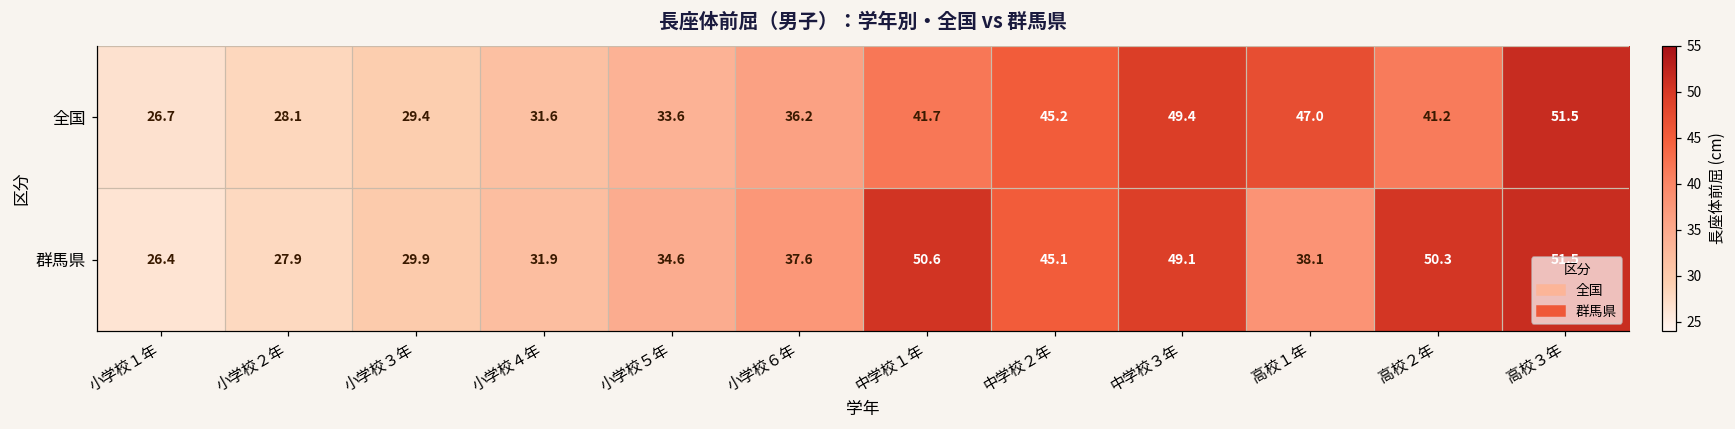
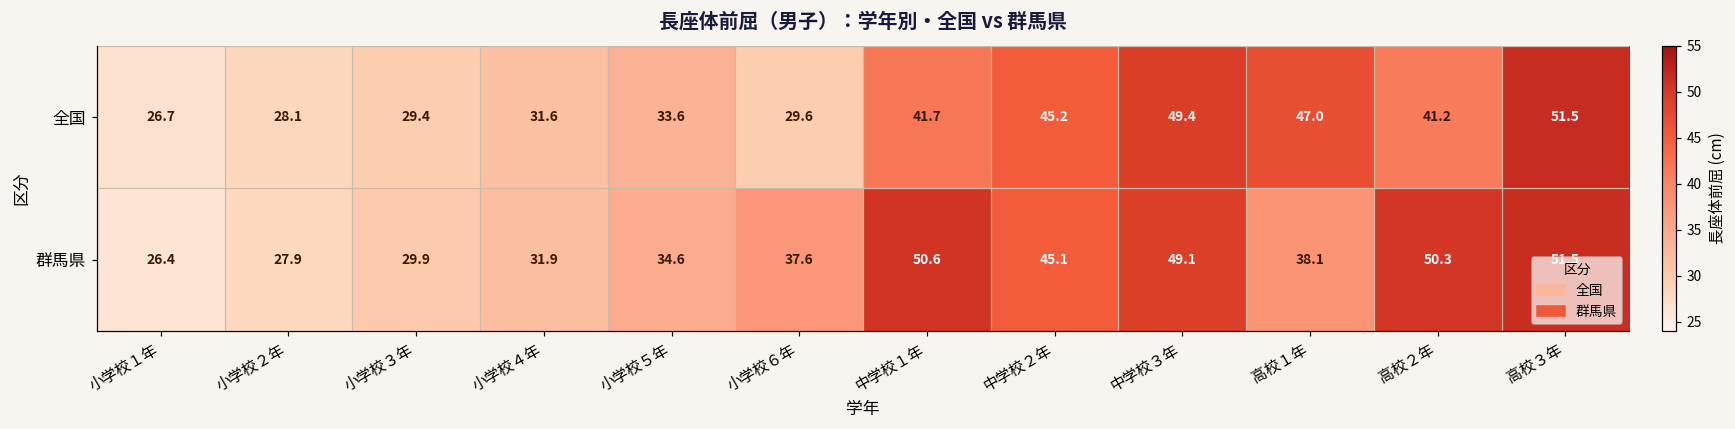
  {
    "全国": {
      "小学校１年": 26.7,
      "小学校２年": 28.1,
      "小学校３年": 29.4,
      "小学校４年": 31.6,
      "小学校５年": 33.6,
-     "小学校６年": 36.2,
+     "小学校６年": 29.6,
      "中学校１年": 41.7,
      "中学校２年": 45.2,
      "中学校３年": 49.4,
      "高校１年": 47.0,
      "高校２年": 41.2,
      "高校３年": 51.5
    },
    "群馬県": {
      "小学校１年": 26.4,
      "小学校２年": 27.9,
      "小学校３年": 29.9,
      "小学校４年": 31.9,
      "小学校５年": 34.6,
      "小学校６年": 37.6,
      "中学校１年": 50.6,
      "中学校２年": 45.1,
      "中学校３年": 49.1,
      "高校１年": 38.1,
      "高校２年": 50.3
    }
  }
